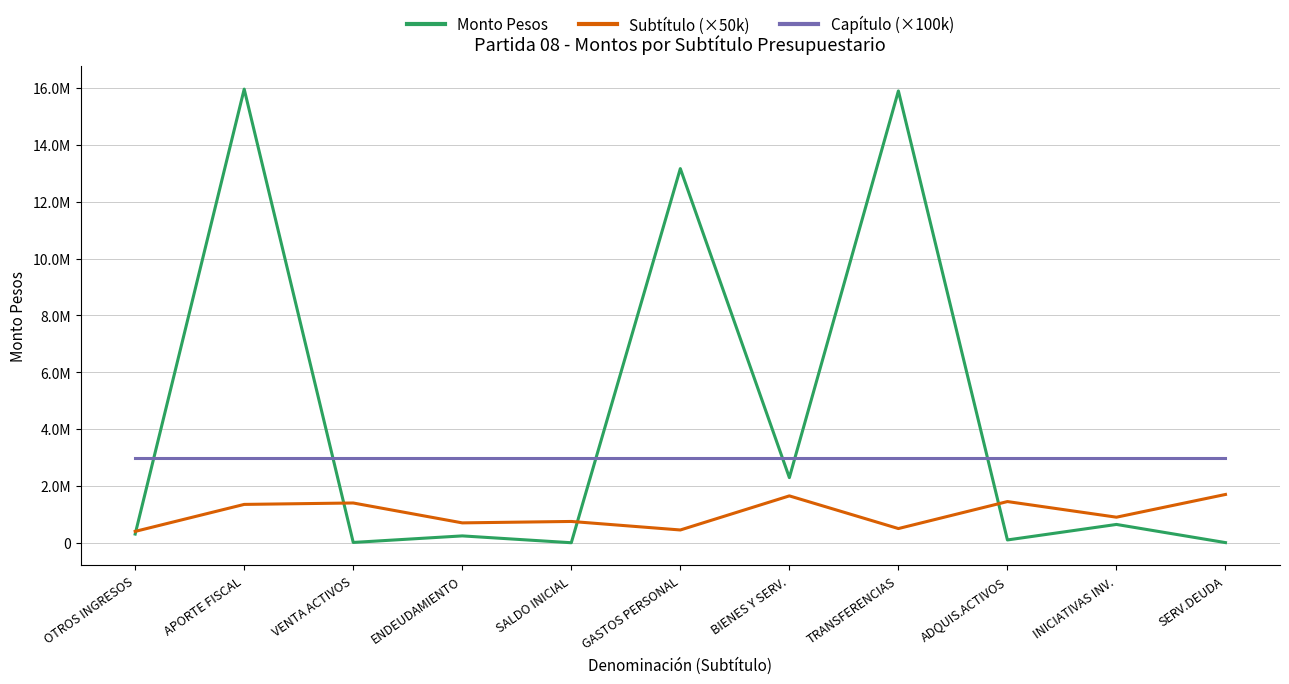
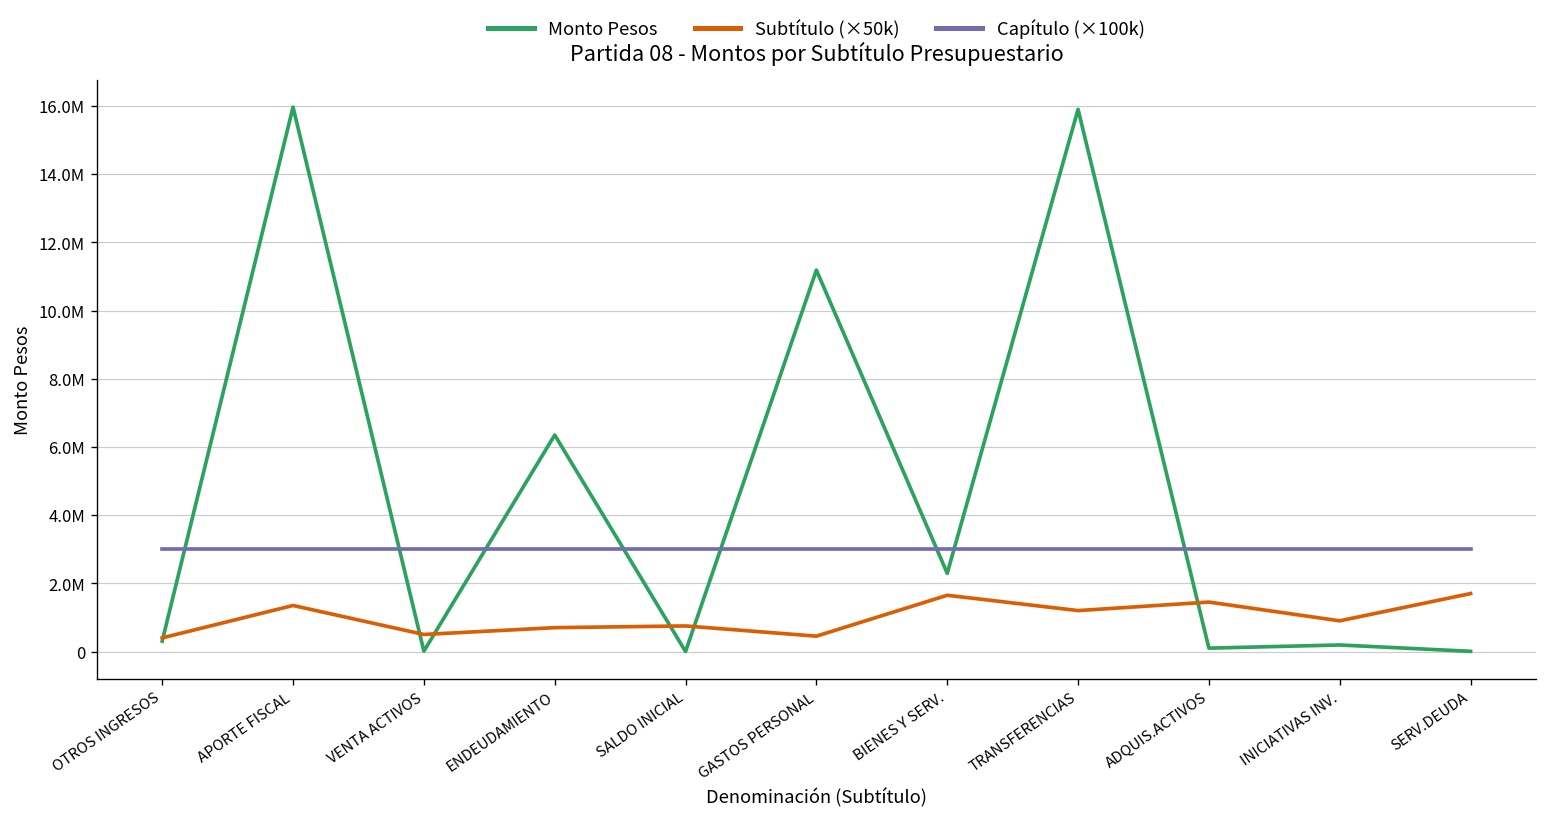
  {
    "Monto Pesos": {
      "OTROS INGRESOS": 300000,
      "APORTE FISCAL": 16000000,
      "VENTA ACTIVOS": 0,
-     "ENDEUDAMIENTO": 200000,
+     "ENDEUDAMIENTO": 6300000,
      "SALDO INICIAL": 0,
-     "GASTOS PERSONAL": 13200000,
+     "GASTOS PERSONAL": 11200000,
      "BIENES Y SERV.": 2300000,
      "TRANSFERENCIAS": 15900000,
      "ADQUIS.ACTIVOS": 100000,
-     "INICIATIVAS INV.": 600000,
+     "INICIATIVAS INV.": 200000,
      "SERV.DEUDA": 0
    },
    "Subtítulo (×50k)": {
      "OTROS INGRESOS": 400000,
      "APORTE FISCAL": 1400000,
-     "VENTA ACTIVOS": 1400000,
+     "VENTA ACTIVOS": 500000,
      "ENDEUDAMIENTO": 700000,
      "SALDO INICIAL": 800000,
      "GASTOS PERSONAL": 500000,
      "BIENES Y SERV.": 1700000,
-     "TRANSFERENCIAS": 500000,
+     "TRANSFERENCIAS": 1200000,
      "ADQUIS.ACTIVOS": 1500000,
      "INICIATIVAS INV.": 900000,
      "SERV.DEUDA": 1700000
    },
    "Capítulo (×100k)": {
      "OTROS INGRESOS": 3000000,
      "APORTE FISCAL": 3000000,
      "VENTA ACTIVOS": 3000000,
      "ENDEUDAMIENTO": 3000000,
      "SALDO INICIAL": 3000000,
      "GASTOS PERSONAL": 3000000,
      "BIENES Y SERV.": 3000000,
      "TRANSFERENCIAS": 3000000,
      "ADQUIS.ACTIVOS": 3000000,
      "INICIATIVAS INV.": 3000000,
      "SERV.DEUDA": 3000000
    }
  }
